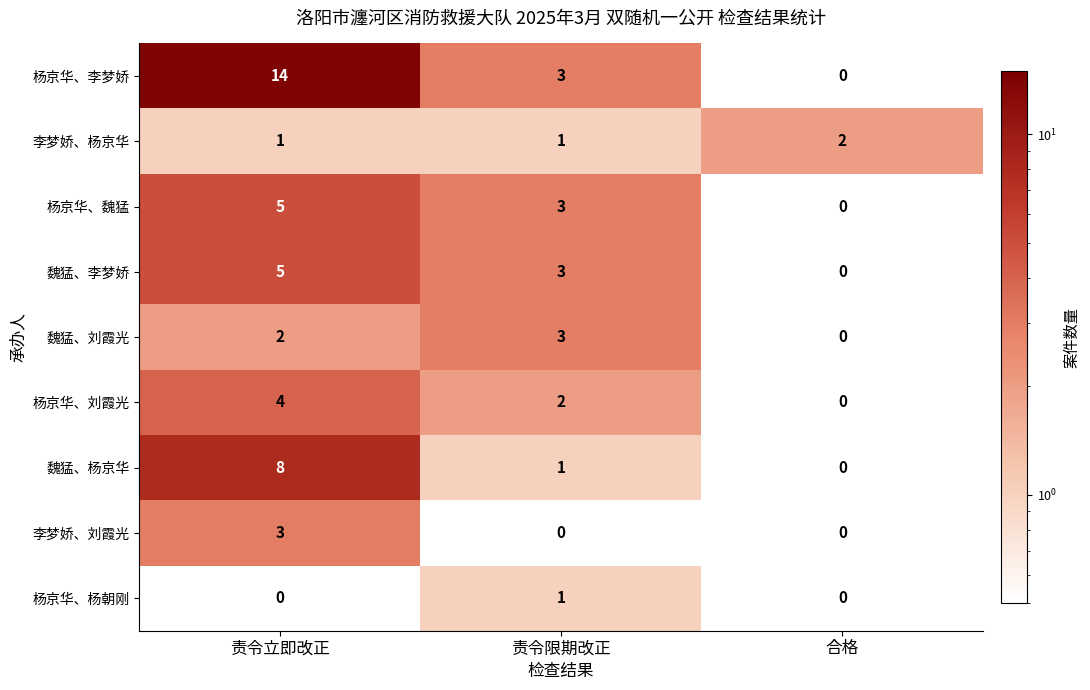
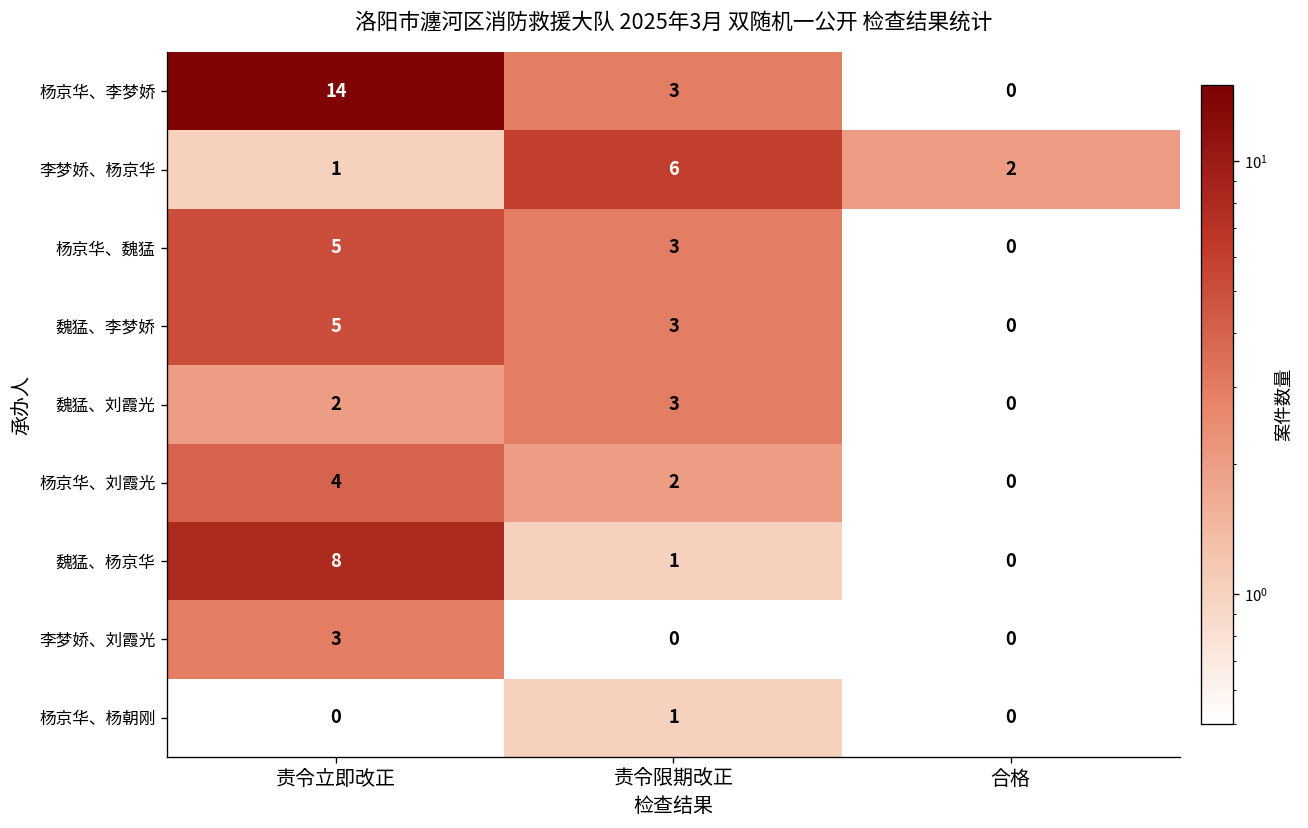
  {
    "杨京华、李梦娇": {
      "责令立即改正": 14,
      "责令限期改正": 3,
      "合格": 0
    },
    "李梦娇、杨京华": {
      "责令立即改正": 1,
-     "责令限期改正": 1,
+     "责令限期改正": 6,
      "合格": 2
    },
    "杨京华、魏猛": {
      "责令立即改正": 5,
      "责令限期改正": 3,
      "合格": 0
    },
    "魏猛、李梦娇": {
      "责令立即改正": 5,
      "责令限期改正": 3,
      "合格": 0
    },
    "魏猛、刘霞光": {
      "责令立即改正": 2,
      "责令限期改正": 3,
      "合格": 0
    },
    "杨京华、刘霞光": {
      "责令立即改正": 4,
      "责令限期改正": 2,
      "合格": 0
    },
    "魏猛、杨京华": {
      "责令立即改正": 8,
      "责令限期改正": 1,
      "合格": 0
    },
    "李梦娇、刘霞光": {
      "责令立即改正": 3,
      "责令限期改正": 0,
      "合格": 0
    },
    "杨京华、杨朝刚": {
      "责令立即改正": 0,
      "责令限期改正": 1,
      "合格": 0
    }
  }
